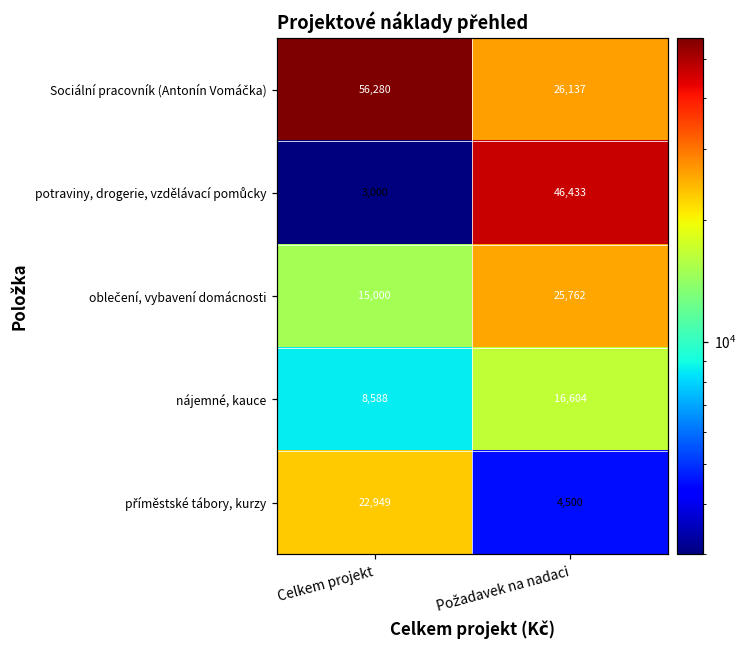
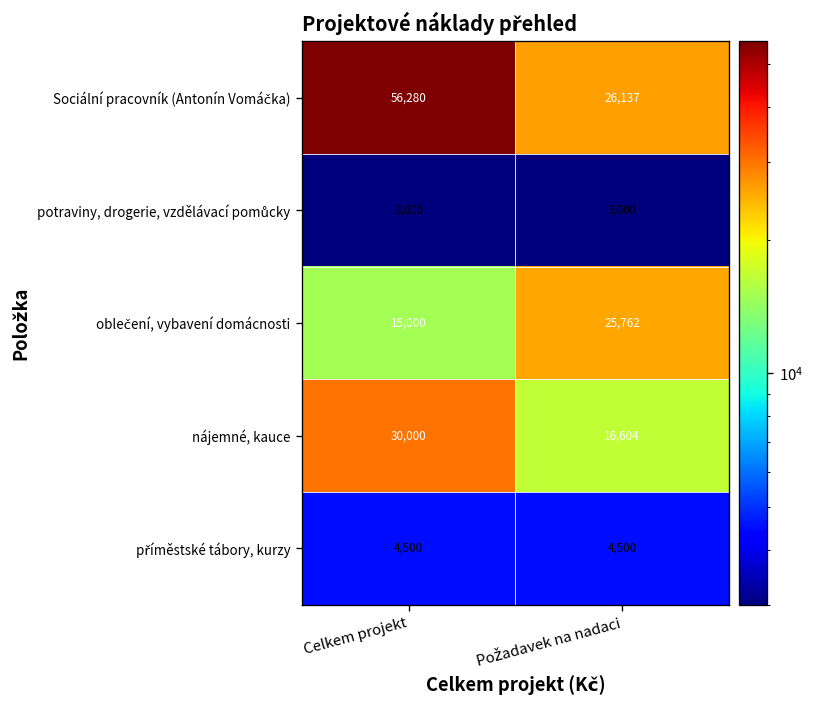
  {
    "Sociální pracovník (Antonín Vomáčka)": {
      "Celkem projekt": "56,280",
      "Požadavek na nadaci": "26,137"
    },
    "potraviny, drogerie, vzdělávací pomůcky": {
      "Celkem projekt": "3,000",
-     "Požadavek na nadaci": "46,433"
+     "Požadavek na nadaci": "3,000"
    },
    "oblečení, vybavení domácnosti": {
      "Celkem projekt": "15,000",
      "Požadavek na nadaci": "25,762"
    },
    "nájemné, kauce": {
-     "Celkem projekt": "8,588",
+     "Celkem projekt": "30,000",
      "Požadavek na nadaci": "16,604"
    },
    "příměstské tábory, kurzy": {
-     "Celkem projekt": "22,949",
+     "Celkem projekt": "4,500",
      "Požadavek na nadaci": "4,500"
    }
  }
